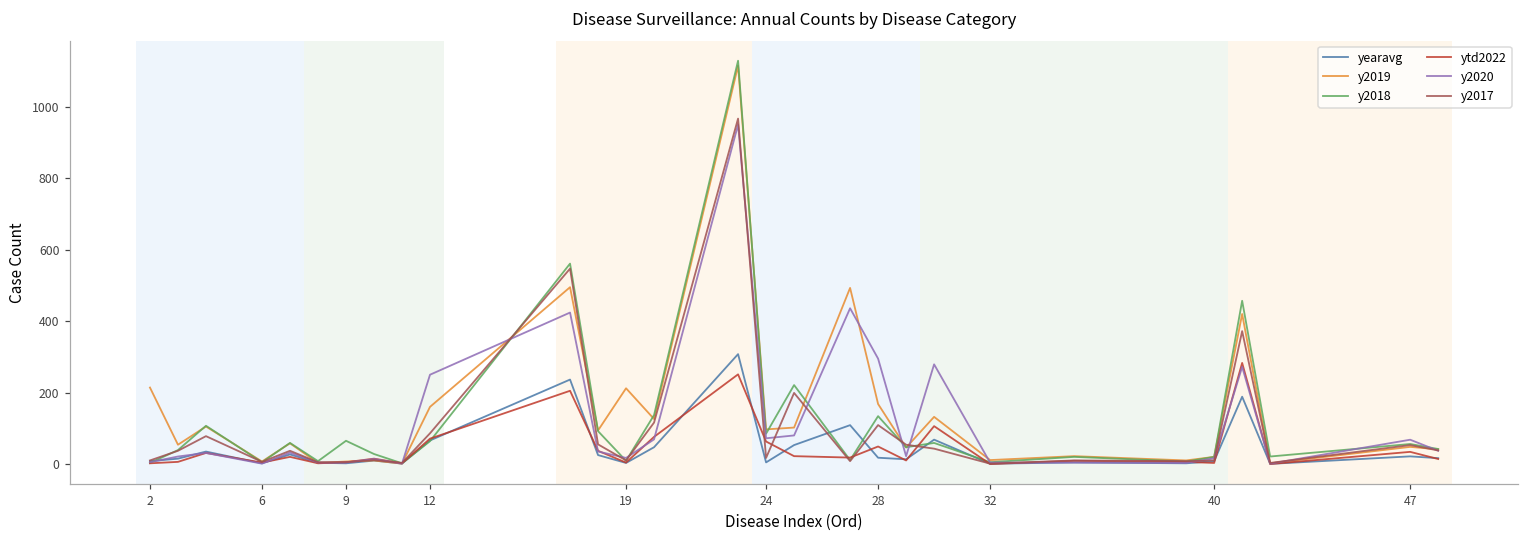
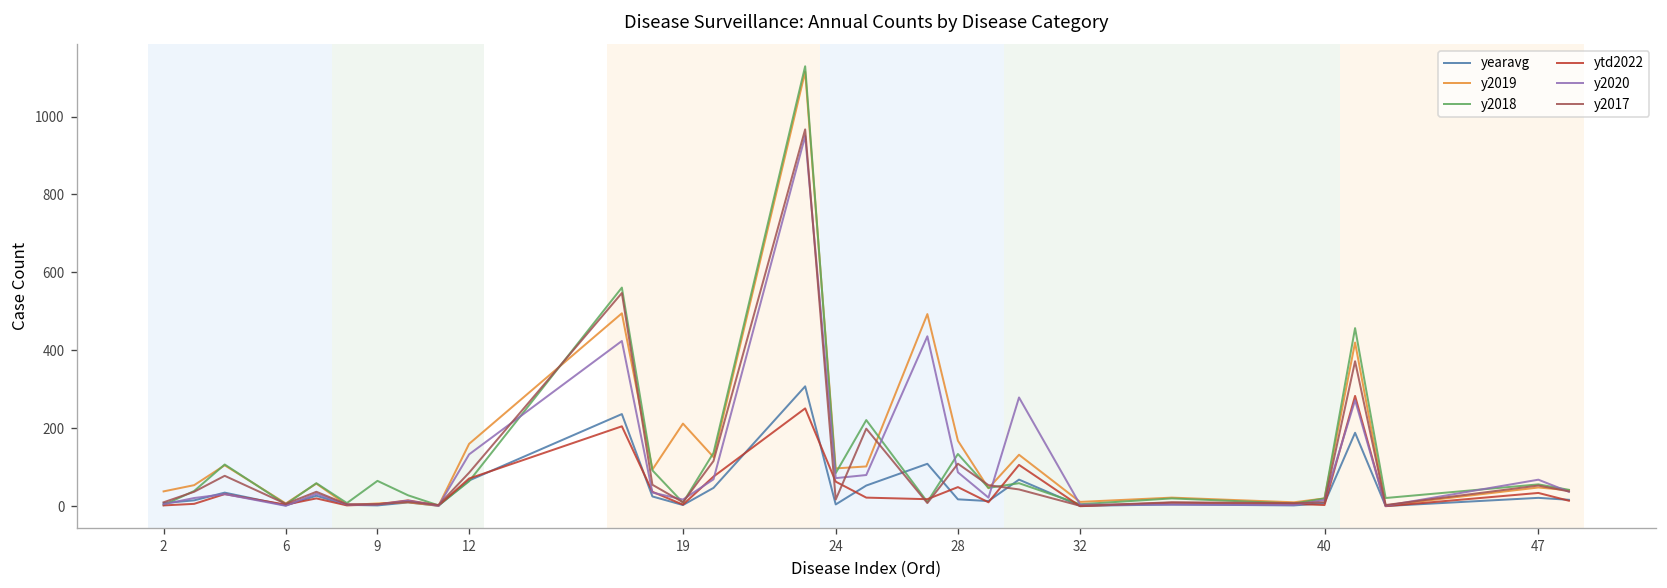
  {
    "yearavg": {
      "24": 0,
      "28": 20,
      "47": 20
    },
    "y2019": {
-     "2": 210,
+     "2": 40,
      "12": 160,
      "19": 210,
      "24": 100,
      "28": 170
    },
    "y2018": {
      "9": 70,
      "24": 90,
      "28": 130
    },
    "y2020": {
-     "12": 250,
+     "12": 130,
      "24": 70,
-     "28": 300,
+     "28": 90,
      "47": 70
    }
  }
